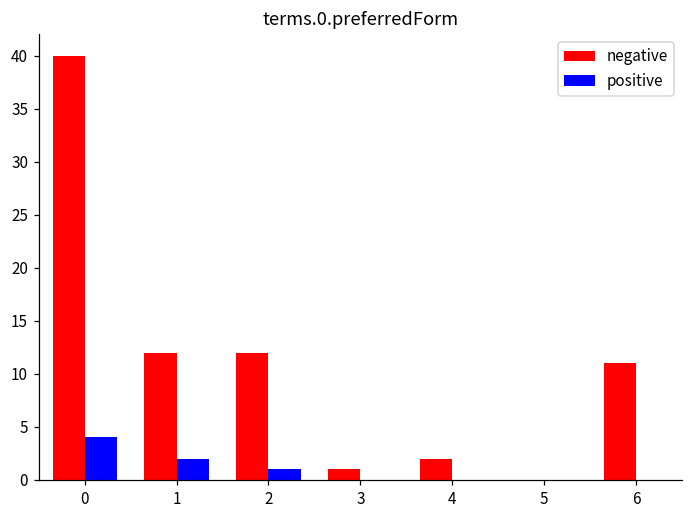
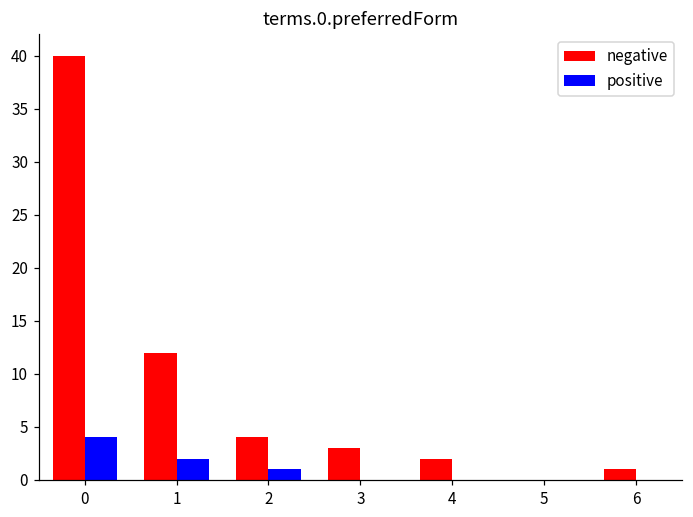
  {
    "negative": {
      "0": 40,
      "1": 12,
-     "2": 12,
-     "3": 1,
+     "2": 4,
+     "3": 3,
      "4": 2,
      "5": 0,
-     "6": 11
+     "6": 1
    },
    "positive": {
      "0": 4,
      "1": 2,
      "2": 1,
      "3": 0,
      "4": 0,
      "5": 0,
      "6": 0
    }
  }
